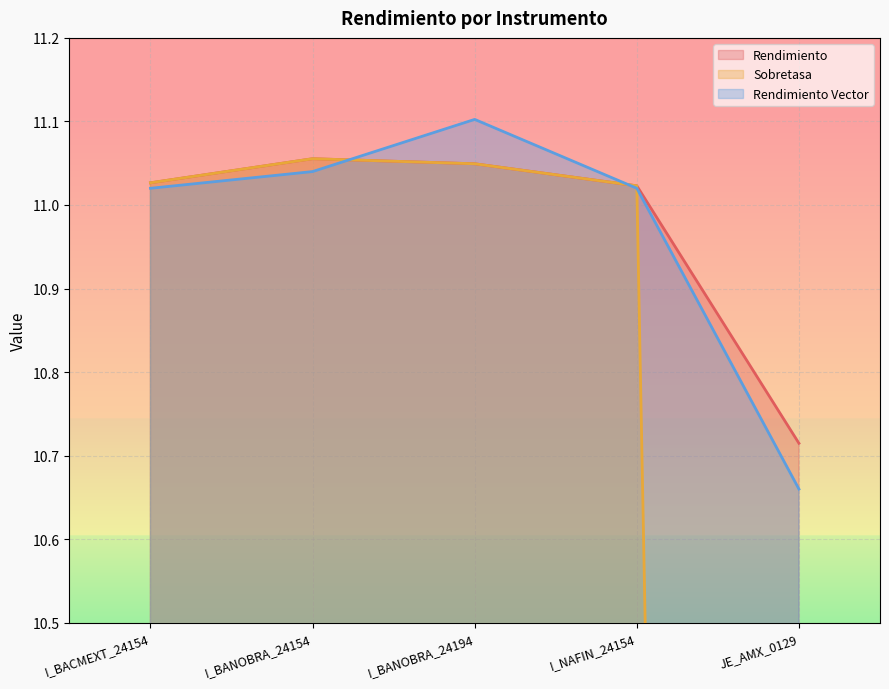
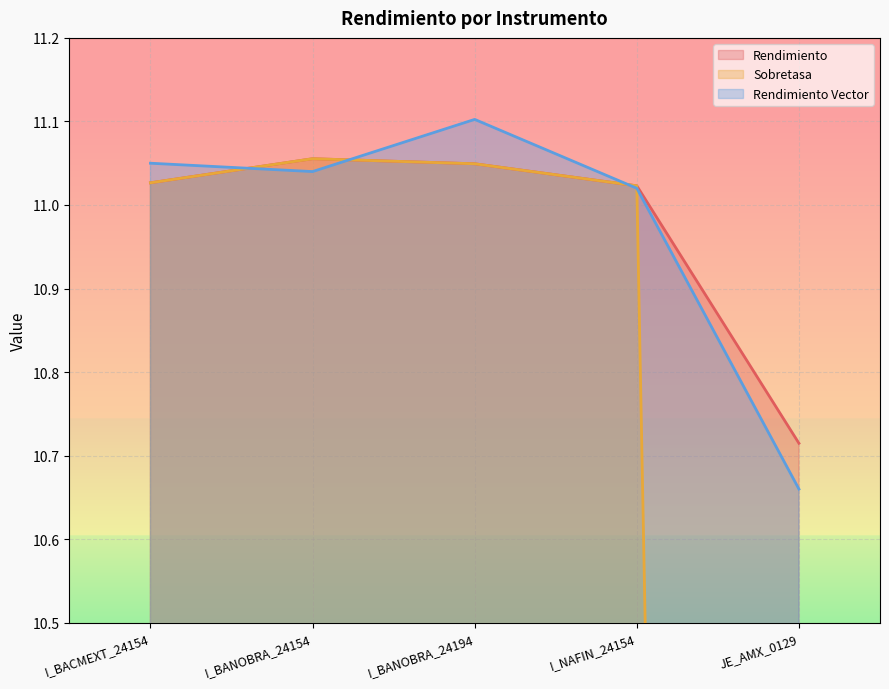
  {
    "Rendimiento Vector": {
-     "I_BACMEXT_24154": 11.02,
+     "I_BACMEXT_24154": 11.05,
      "I_BANOBRA_24154": 11.04,
      "I_BANOBRA_24194": 11.10,
      "JE_AMX_0129": 10.66
    }
  }
